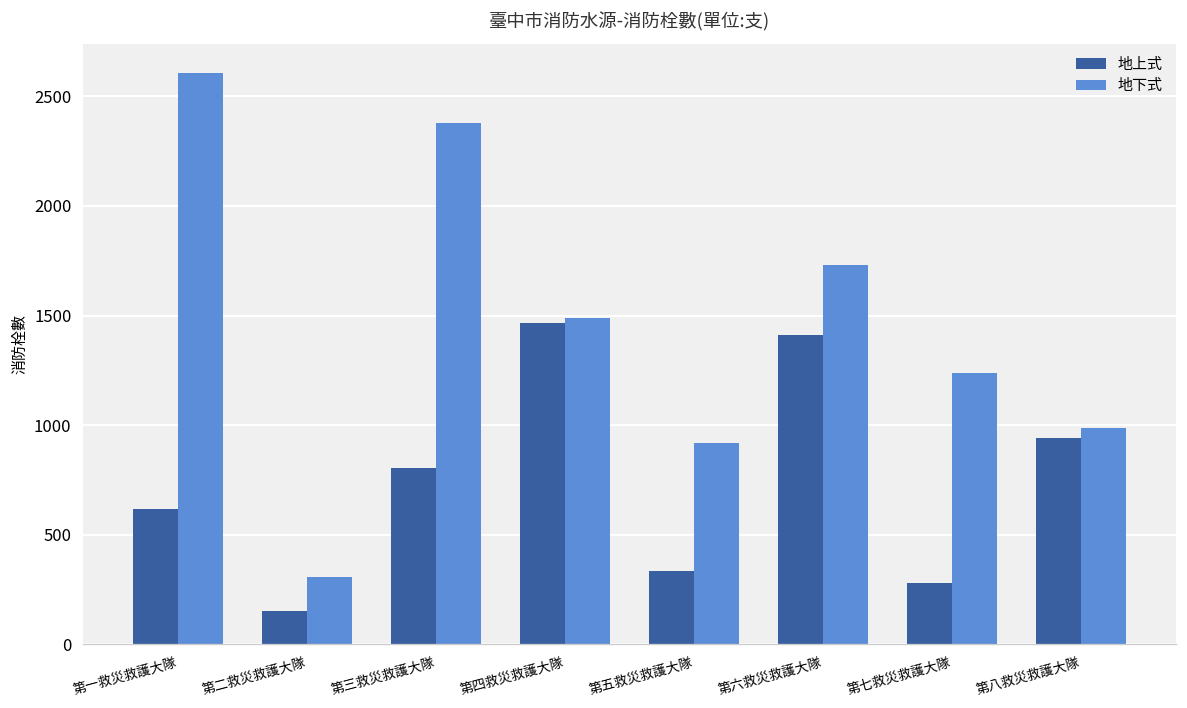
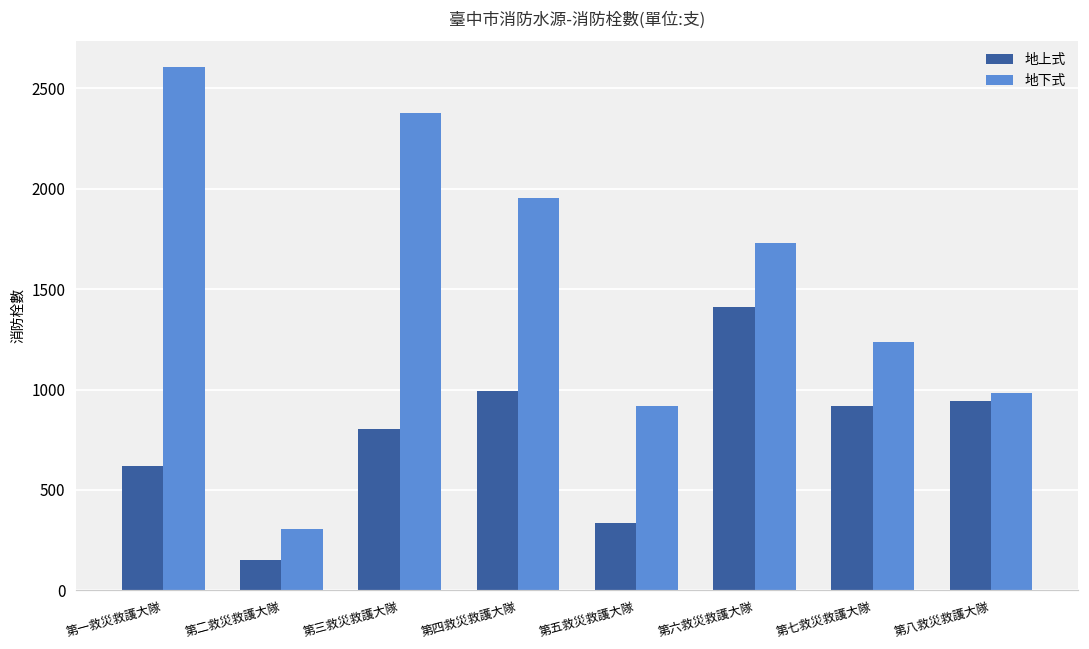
  {
    "地上式": {
      "第一救災救護大隊": 620,
      "第二救災救護大隊": 150,
      "第三救災救護大隊": 810,
-     "第四救災救護大隊": 1470,
+     "第四救災救護大隊": 990,
      "第五救災救護大隊": 330,
      "第六救災救護大隊": 1410,
-     "第七救災救護大隊": 280,
+     "第七救災救護大隊": 920,
      "第八救災救護大隊": 940
    },
    "地下式": {
      "第一救災救護大隊": 2610,
      "第二救災救護大隊": 310,
      "第三救災救護大隊": 2380,
-     "第四救災救護大隊": 1490,
+     "第四救災救護大隊": 1960,
      "第五救災救護大隊": 920,
      "第六救災救護大隊": 1730,
      "第七救災救護大隊": 1240,
      "第八救災救護大隊": 990
    }
  }
